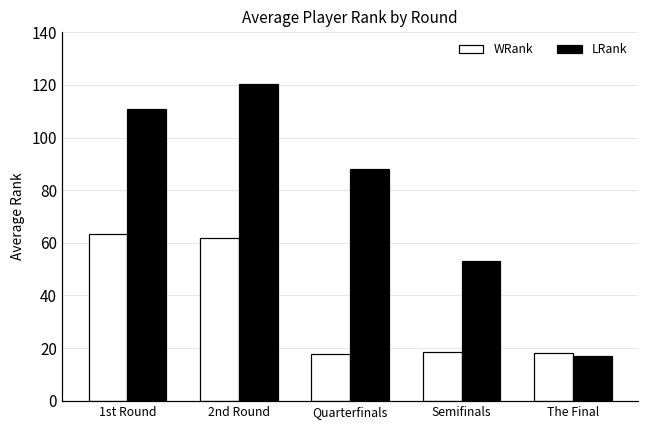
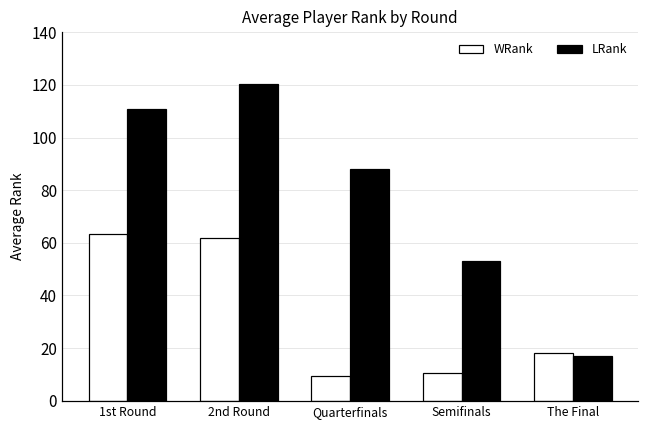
  {
    "WRank": {
      "1st Round": 64,
      "2nd Round": 62,
-     "Quarterfinals": 18,
-     "Semifinals": 18,
+     "Quarterfinals": 9,
+     "Semifinals": 11,
      "The Final": 18
    },
    "LRank": {
      "1st Round": 111,
      "2nd Round": 121,
      "Quarterfinals": 88,
      "Semifinals": 53,
      "The Final": 17
    }
  }
